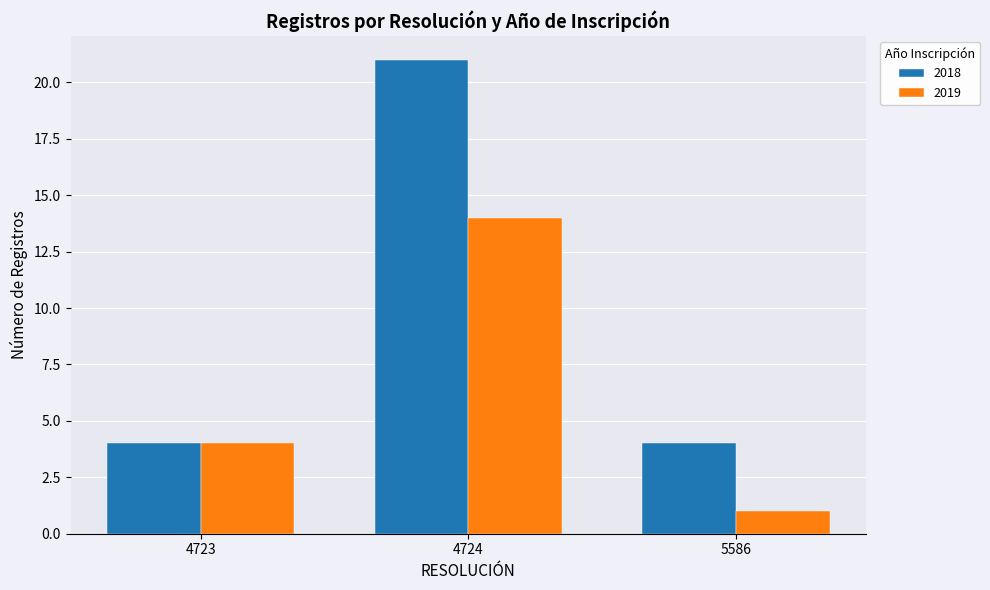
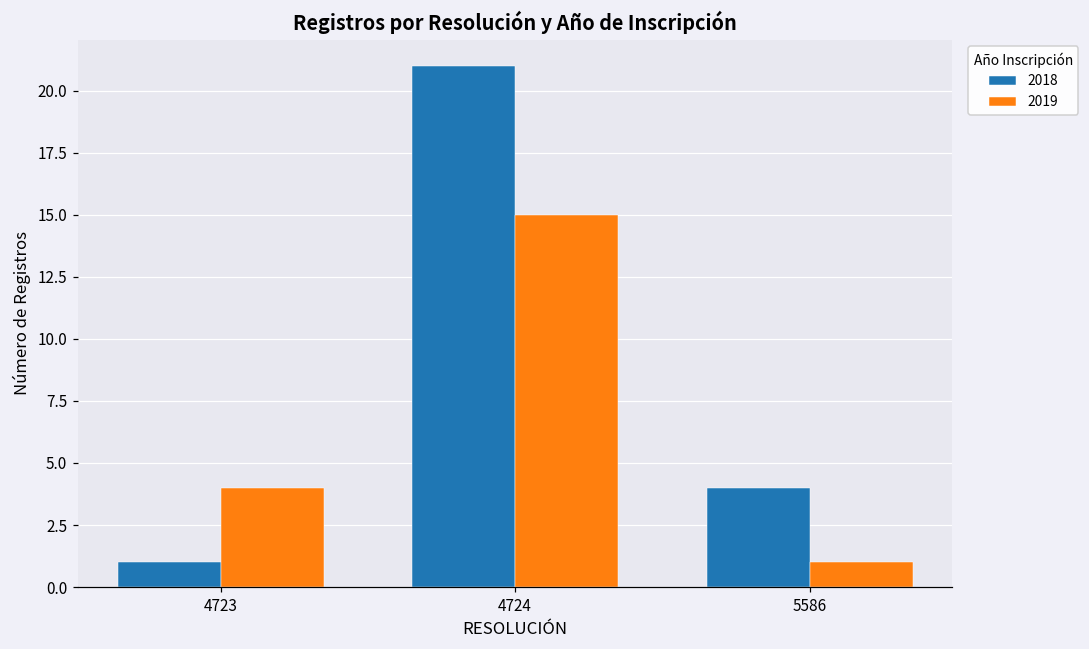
  {
    "2018": {
-     "4723": 4,
+     "4723": 1,
      "4724": 21,
      "5586": 4
    },
    "2019": {
      "4723": 4,
-     "4724": 14,
+     "4724": 15,
      "5586": 1
    }
  }
